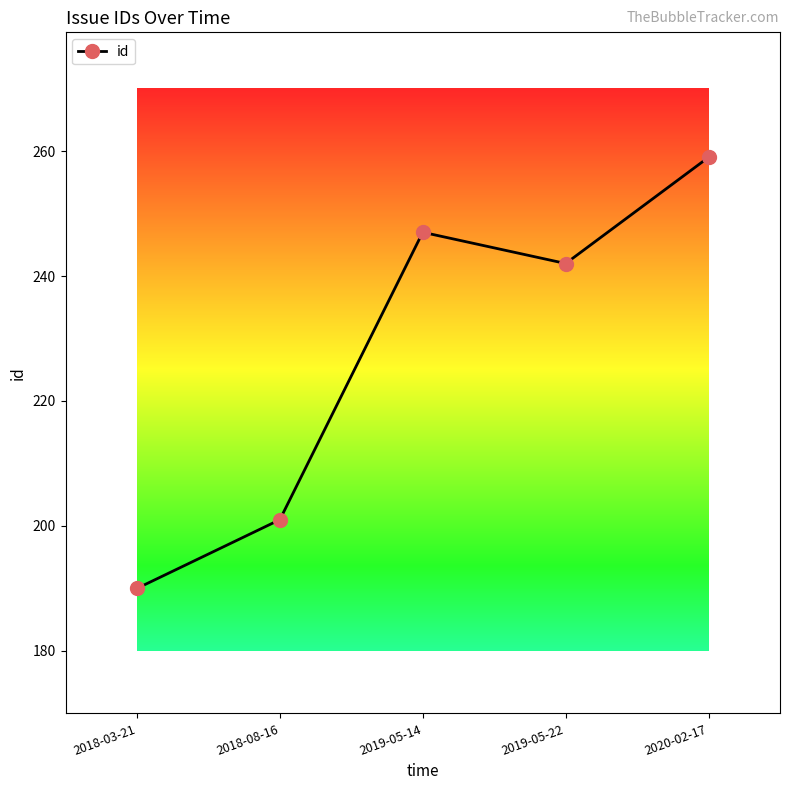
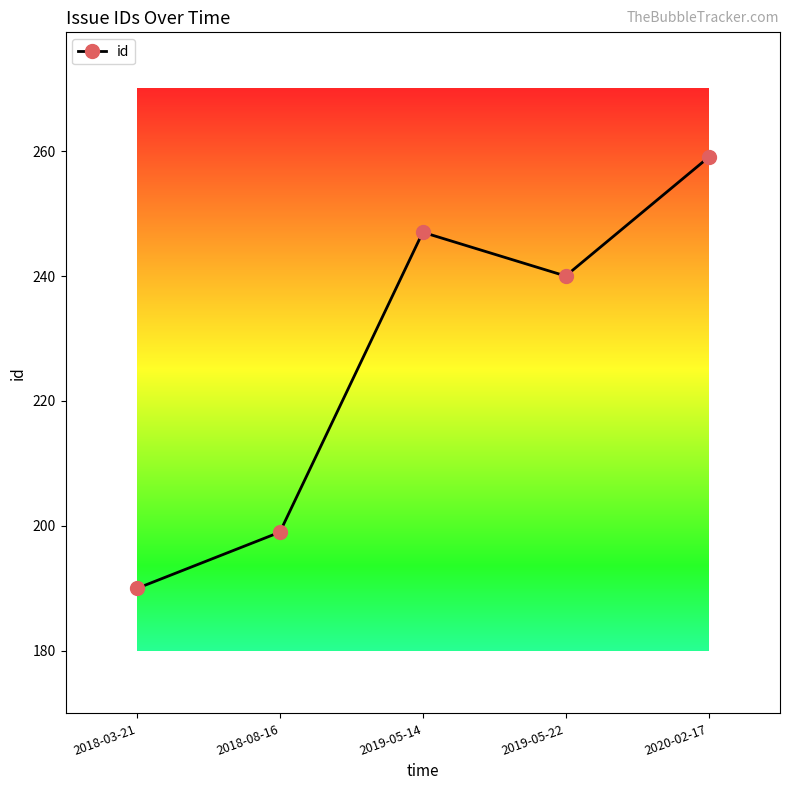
  {
    "2018-03-21": 190,
-   "2018-08-16": 201,
+   "2018-08-16": 199,
    "2019-05-14": 247,
-   "2019-05-22": 242,
+   "2019-05-22": 240,
    "2020-02-17": 259
  }
